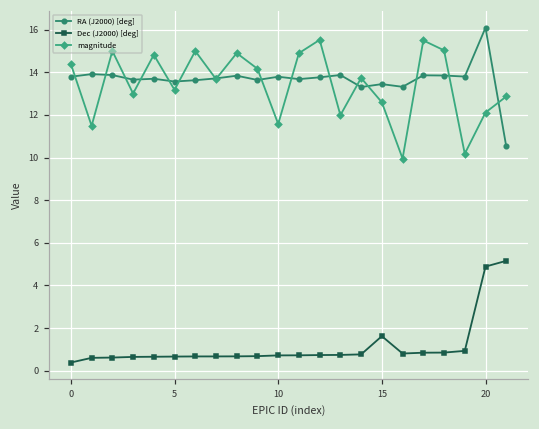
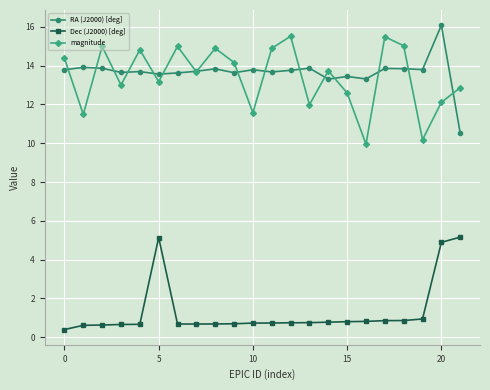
  {
    "Dec (J2000) [deg]": {
      "0": 0.4,
-     "5": 0.7,
+     "5": 5.1,
      "10": 0.7,
-     "15": 1.6,
+     "15": 0.8,
      "20": 4.9
    }
  }
